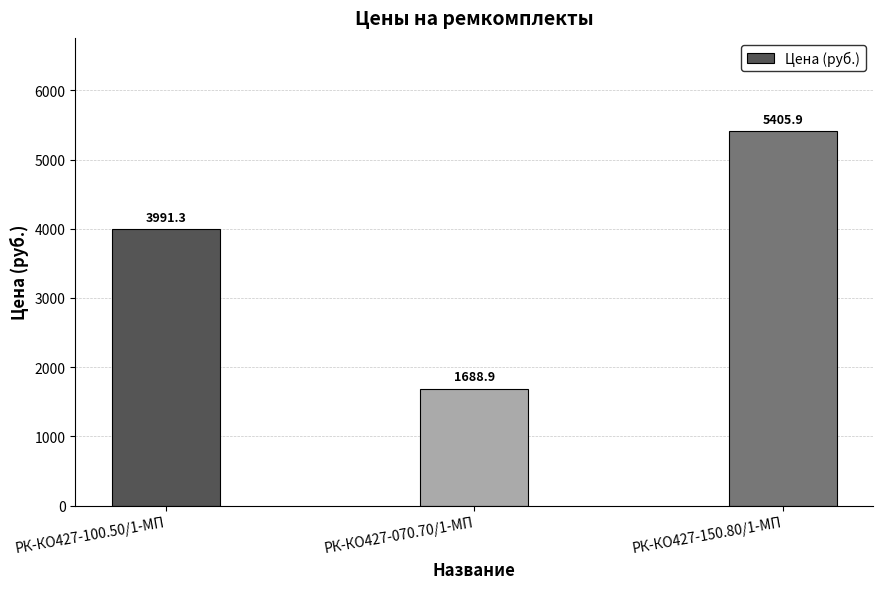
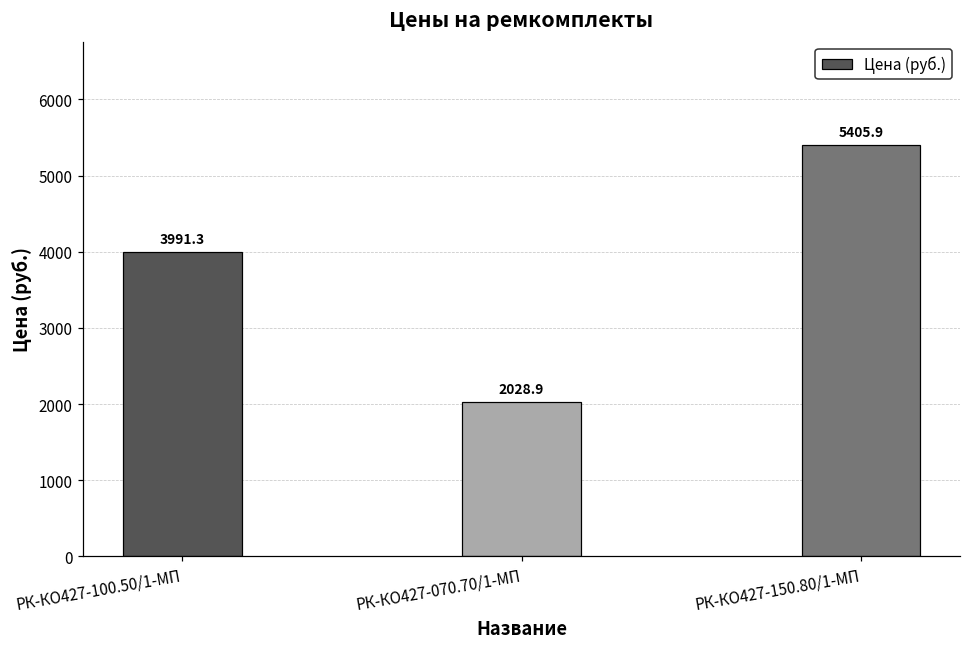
  {
    "РК-КО427-100.50/1-МП": 3991.3,
-   "РК-КО427-070.70/1-МП": 1688.9,
+   "РК-КО427-070.70/1-МП": 2028.9,
    "РК-КО427-150.80/1-МП": 5405.9
  }
